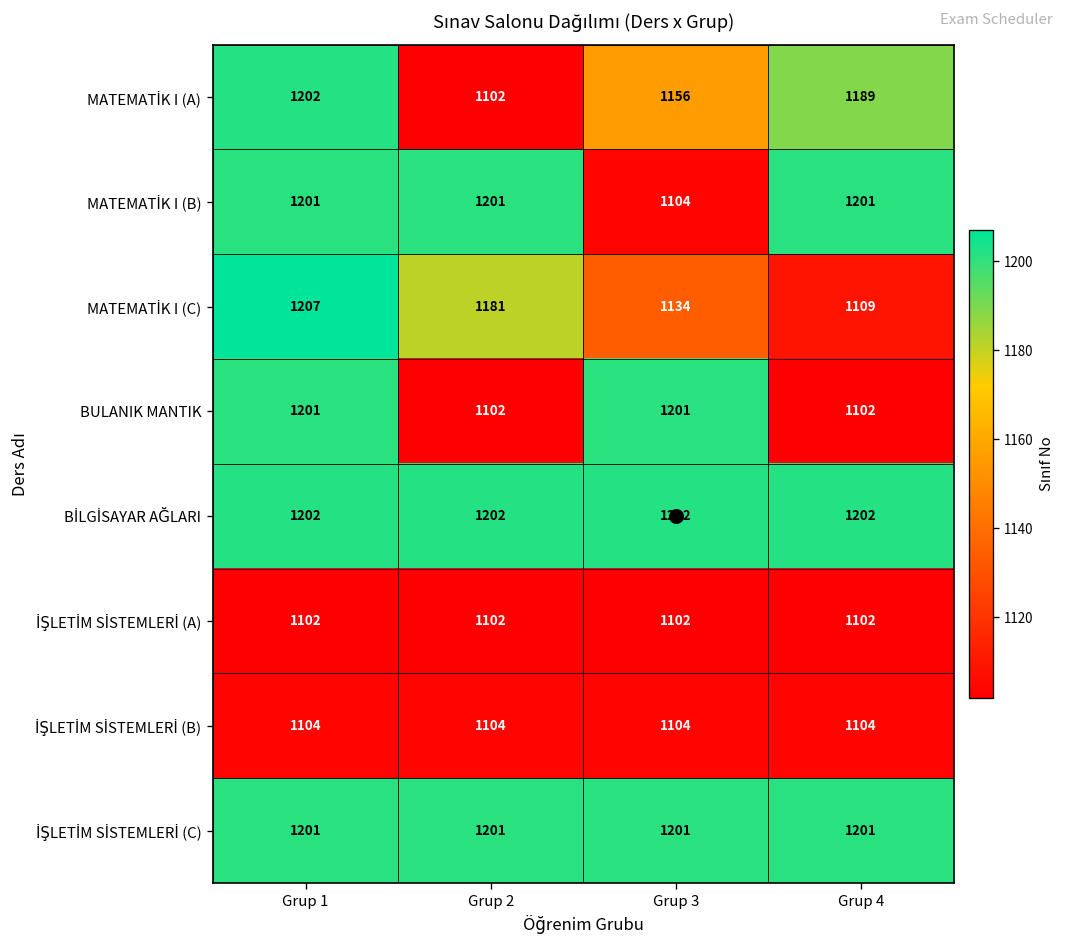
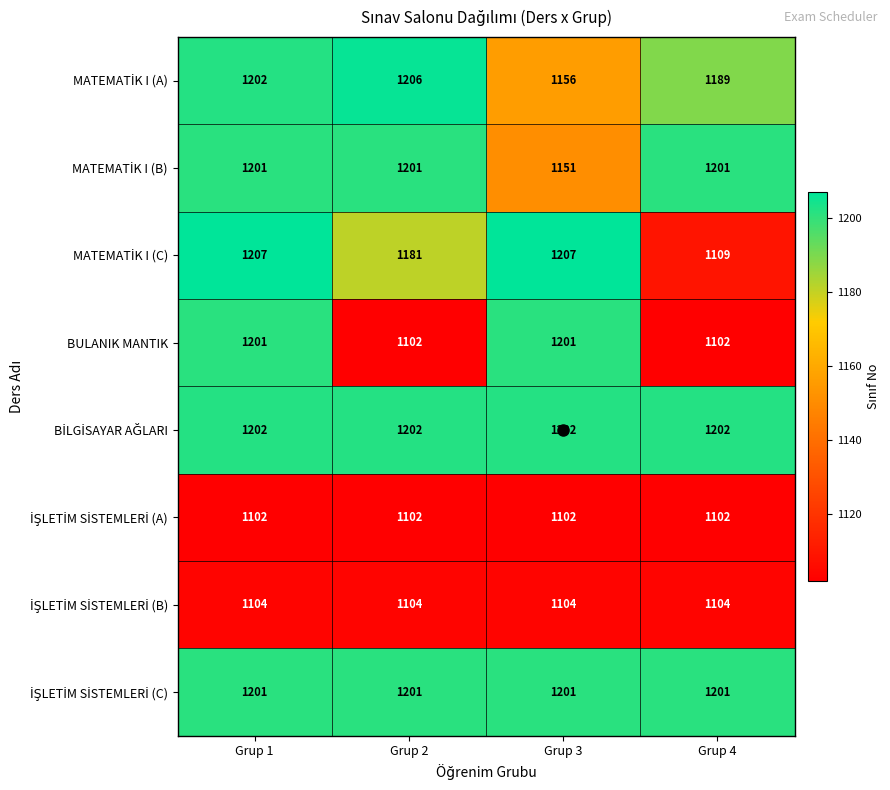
  {
    "MATEMATİK I (A)": {
      "Grup 1": 1202,
-     "Grup 2": 1102,
+     "Grup 2": 1206,
      "Grup 3": 1156,
      "Grup 4": 1189
    },
    "MATEMATİK I (B)": {
      "Grup 1": 1201,
      "Grup 2": 1201,
-     "Grup 3": 1104,
+     "Grup 3": 1151,
      "Grup 4": 1201
    },
    "MATEMATİK I (C)": {
      "Grup 1": 1207,
      "Grup 2": 1181,
-     "Grup 3": 1134,
+     "Grup 3": 1207,
      "Grup 4": 1109
    },
    "BULANIK MANTIK": {
      "Grup 1": 1201,
      "Grup 2": 1102,
      "Grup 3": 1201,
      "Grup 4": 1102
    },
    "BİLGİSAYAR AĞLARI": {
      "Grup 1": 1202,
      "Grup 2": 1202,
      "Grup 4": 1202
    },
    "İŞLETİM SİSTEMLERİ (A)": {
      "Grup 1": 1102,
      "Grup 2": 1102,
      "Grup 3": 1102,
      "Grup 4": 1102
    },
    "İŞLETİM SİSTEMLERİ (B)": {
      "Grup 1": 1104,
      "Grup 2": 1104,
      "Grup 3": 1104,
      "Grup 4": 1104
    },
    "İŞLETİM SİSTEMLERİ (C)": {
      "Grup 1": 1201,
      "Grup 2": 1201,
      "Grup 3": 1201,
      "Grup 4": 1201
    }
  }
